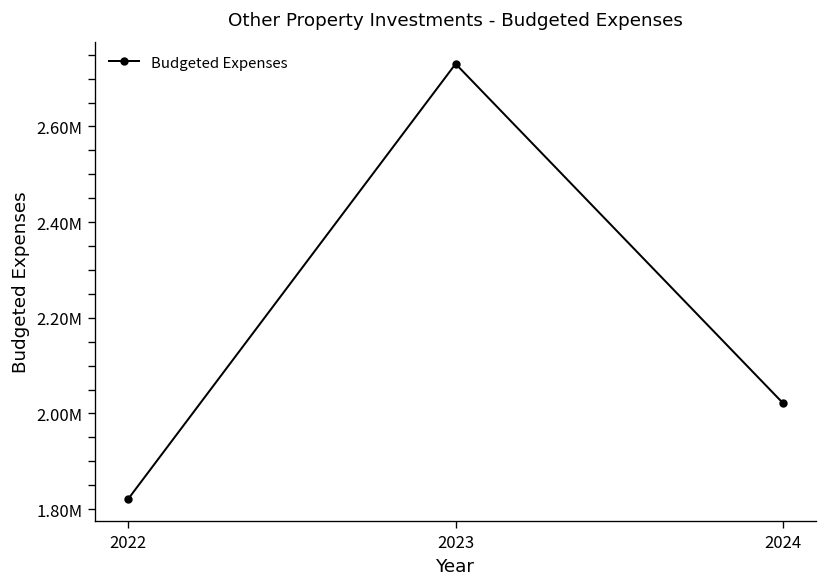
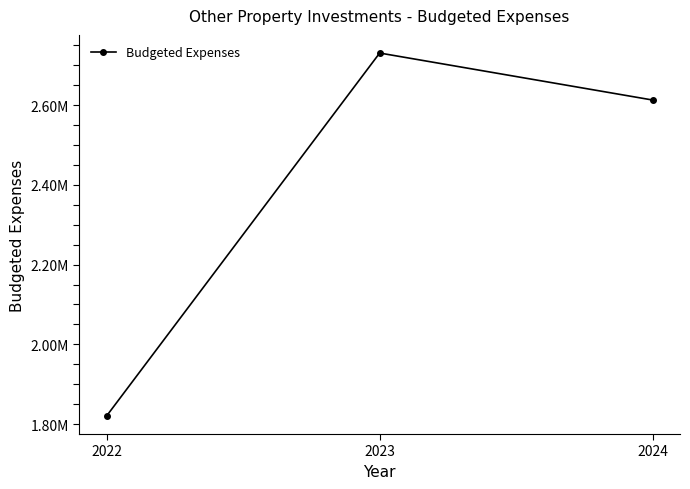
  {
    "2022": 1820000,
    "2023": 2730000,
-   "2024": 2020000
+   "2024": 2610000
  }
